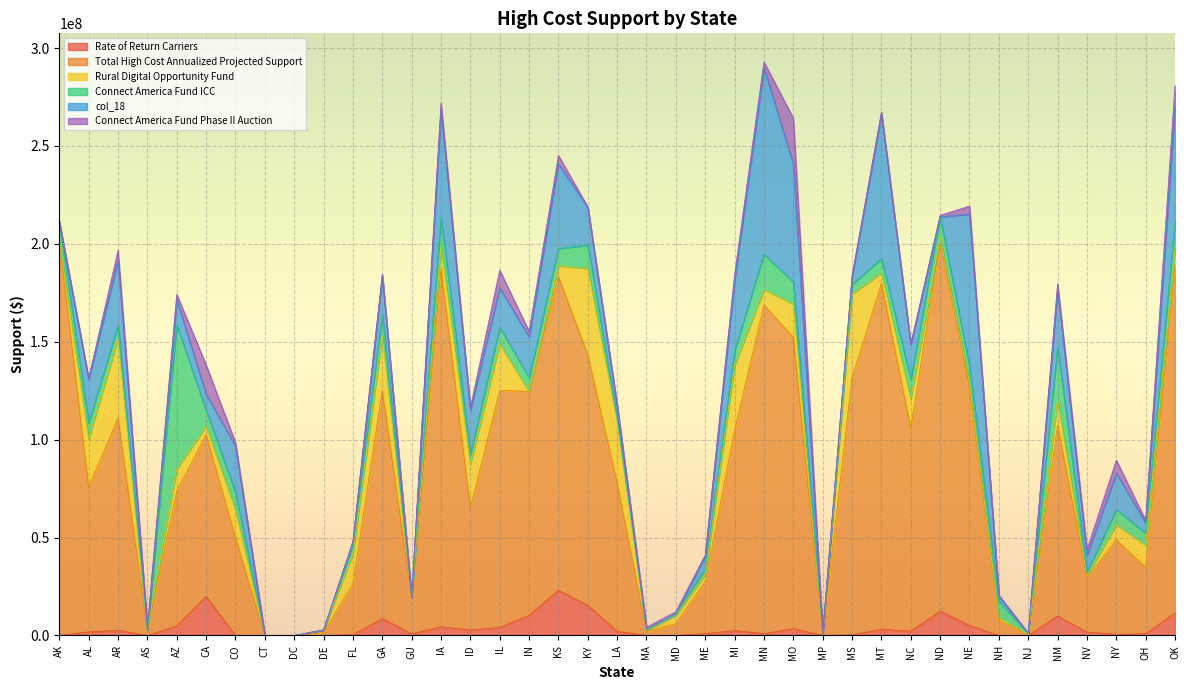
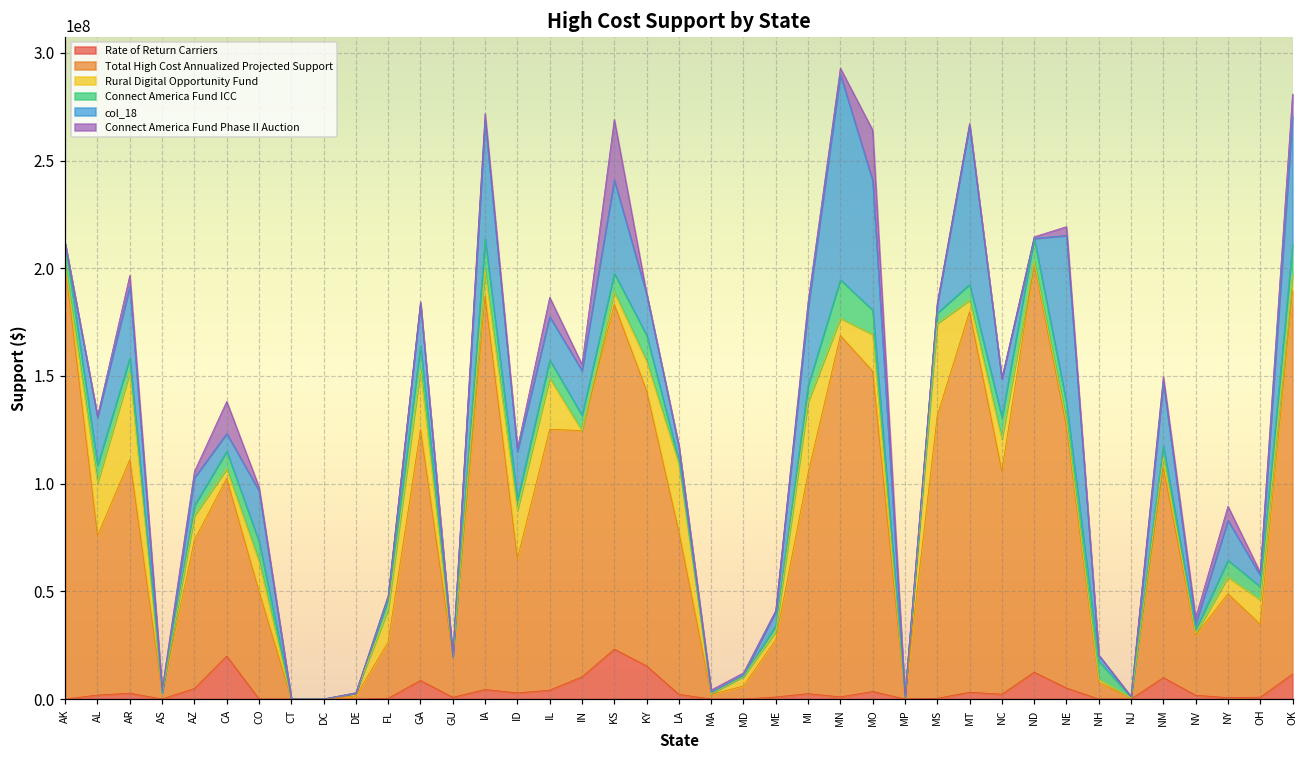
  {
    "Rural Digital Opportunity Fund": {
      "AL": 25000000,
      "AR": 40000000,
      "AZ": 11000000,
      "CA": 4000000,
      "CO": 14000000,
      "FL": 15000000,
      "GA": 28000000,
      "IA": 12000000,
      "ID": 22000000,
      "IL": 24000000,
      "KS": 6000000,
-     "KY": 44000000,
+     "KY": 14000000,
      "LA": 32000000,
      "ME": 4000000,
      "MI": 33000000,
      "MN": 8000000,
      "MO": 17000000,
      "MS": 43000000,
      "MT": 5000000,
      "NC": 15000000,
      "NE": 3000000,
      "NH": 2000000,
-     "NM": 13000000,
+     "NM": 5000000,
      "NY": 8000000,
      "OH": 11000000,
      "OK": 7000000
    },
    "Connect America Fund ICC": {
      "AL": 8000000,
      "AR": 7000000,
-     "AZ": 73000000,
+     "AZ": 5000000,
      "CA": 8000000,
      "CO": 9000000,
      "GA": 11000000,
      "IA": 15000000,
      "ID": 5000000,
      "IL": 8000000,
      "IN": 7000000,
      "KS": 9000000,
      "KY": 12000000,
      "LA": 1000000,
      "ME": 3000000,
      "MI": 8000000,
      "MN": 18000000,
      "MO": 11000000,
      "MS": 5000000,
      "MT": 7000000,
      "NC": 10000000,
      "NE": 8000000,
      "NH": 8000000,
-     "NM": 27000000,
+     "NM": 5000000,
      "NV": 2000000,
      "NY": 8000000,
      "OH": 6000000,
      "OK": 14000000
    },
    "col_18": {
      "AR": 33000000,
      "AZ": 13000000,
      "CA": 8000000,
      "CO": 24000000,
      "IA": 55000000,
      "ID": 22000000,
      "IL": 20000000,
      "IN": 21000000,
      "KS": 43000000,
      "MI": 36000000,
      "MN": 95000000,
      "MO": 60000000,
      "NE": 78000000,
      "NM": 30000000,
-     "NV": 9000000,
+     "NV": 3000000,
      "NY": 19000000,
      "OH": 5000000,
      "OK": 59000000
    },
    "Connect America Fund Phase II Auction": {
      "AR": 5000000,
      "AS": 1000000,
      "AZ": 3000000,
      "CA": 15000000,
      "CO": 2000000,
      "IA": 3000000,
      "ID": 1000000,
      "IL": 9000000,
      "IN": 3000000,
-     "KS": 4000000,
+     "KS": 28000000,
      "MI": 3000000,
      "MN": 3000000,
      "MO": 23000000,
      "NE": 4000000,
      "NM": 3000000,
      "NV": 3000000,
      "NY": 7000000,
      "OH": 1000000,
      "OK": 10000000
    }
  }
